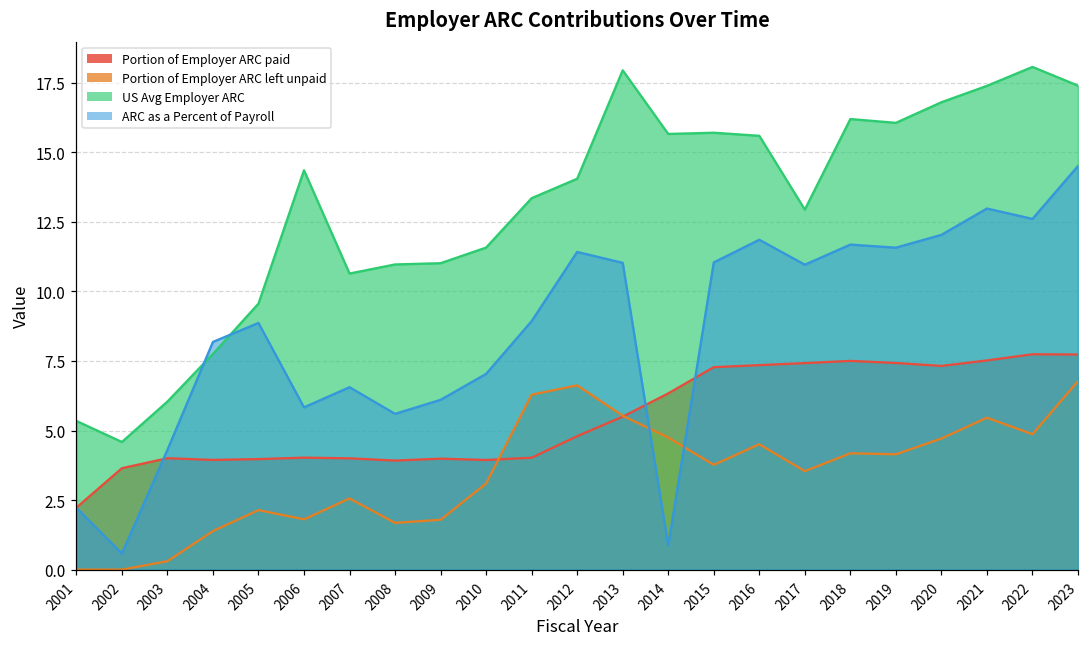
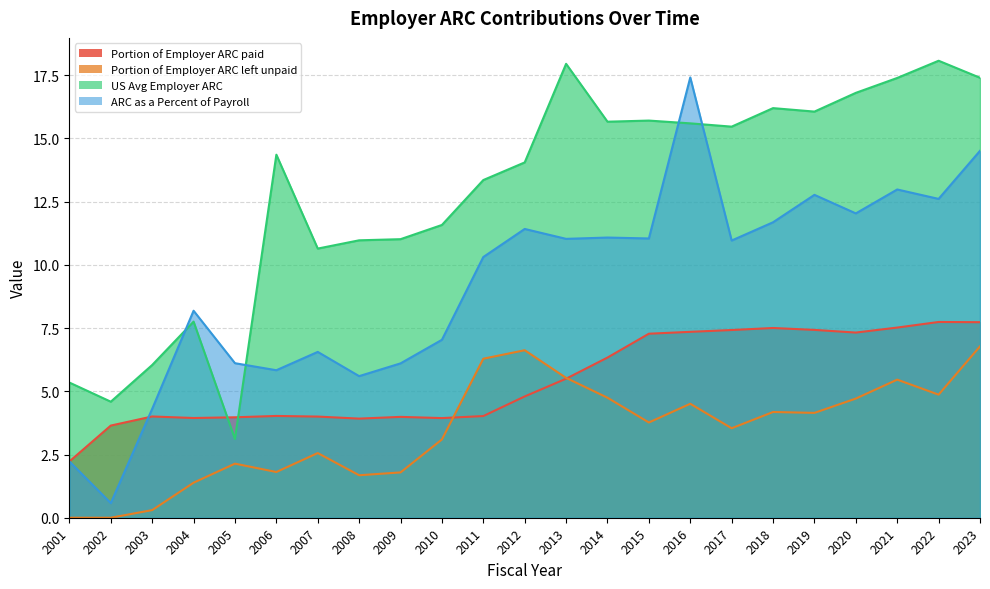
  {
    "US Avg Employer ARC": {
      "2001": 5.3,
      "2002": 4.6,
      "2003": 6.0,
      "2004": 7.8,
-     "2005": 9.6,
+     "2005": 3.1,
      "2006": 14.4,
      "2007": 10.6,
      "2008": 11.0,
      "2009": 11.0,
      "2010": 11.6,
      "2011": 13.4,
      "2012": 14.1,
      "2013": 17.9,
      "2014": 15.7,
      "2015": 15.7,
      "2016": 15.6,
-     "2017": 12.9,
+     "2017": 15.5,
      "2018": 16.2,
      "2019": 16.1,
      "2020": 16.8,
      "2021": 17.4,
      "2022": 18.1,
      "2023": 17.4
    },
    "ARC as a Percent of Payroll": {
      "2002": 0.6,
      "2003": 4.3,
      "2004": 8.2,
-     "2005": 8.9,
+     "2005": 6.1,
      "2006": 5.8,
      "2007": 6.6,
      "2008": 5.6,
      "2009": 6.1,
      "2010": 7.0,
-     "2011": 8.9,
+     "2011": 10.3,
      "2012": 11.4,
      "2013": 11.0,
-     "2014": 0.9,
+     "2014": 11.1,
      "2015": 11.0,
-     "2016": 11.9,
+     "2016": 17.4,
      "2017": 11.0,
      "2018": 11.7,
-     "2019": 11.6,
+     "2019": 12.8,
      "2020": 12.0,
      "2021": 13.0,
      "2022": 12.6,
      "2023": 14.5
    }
  }
